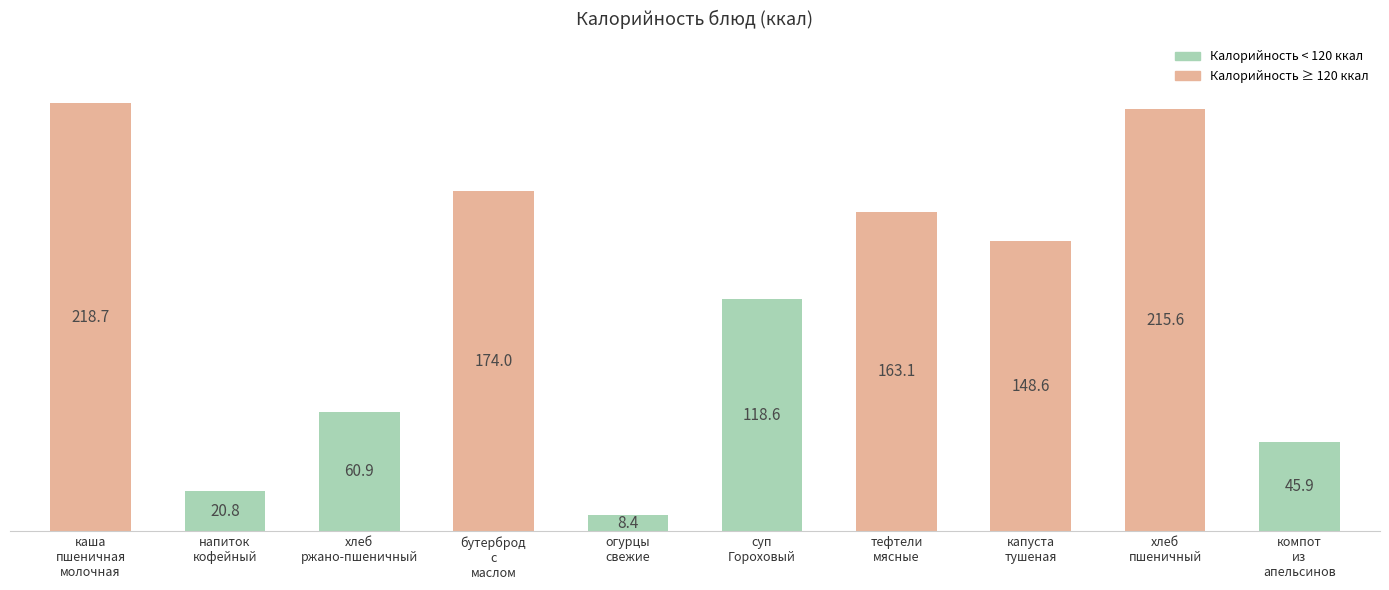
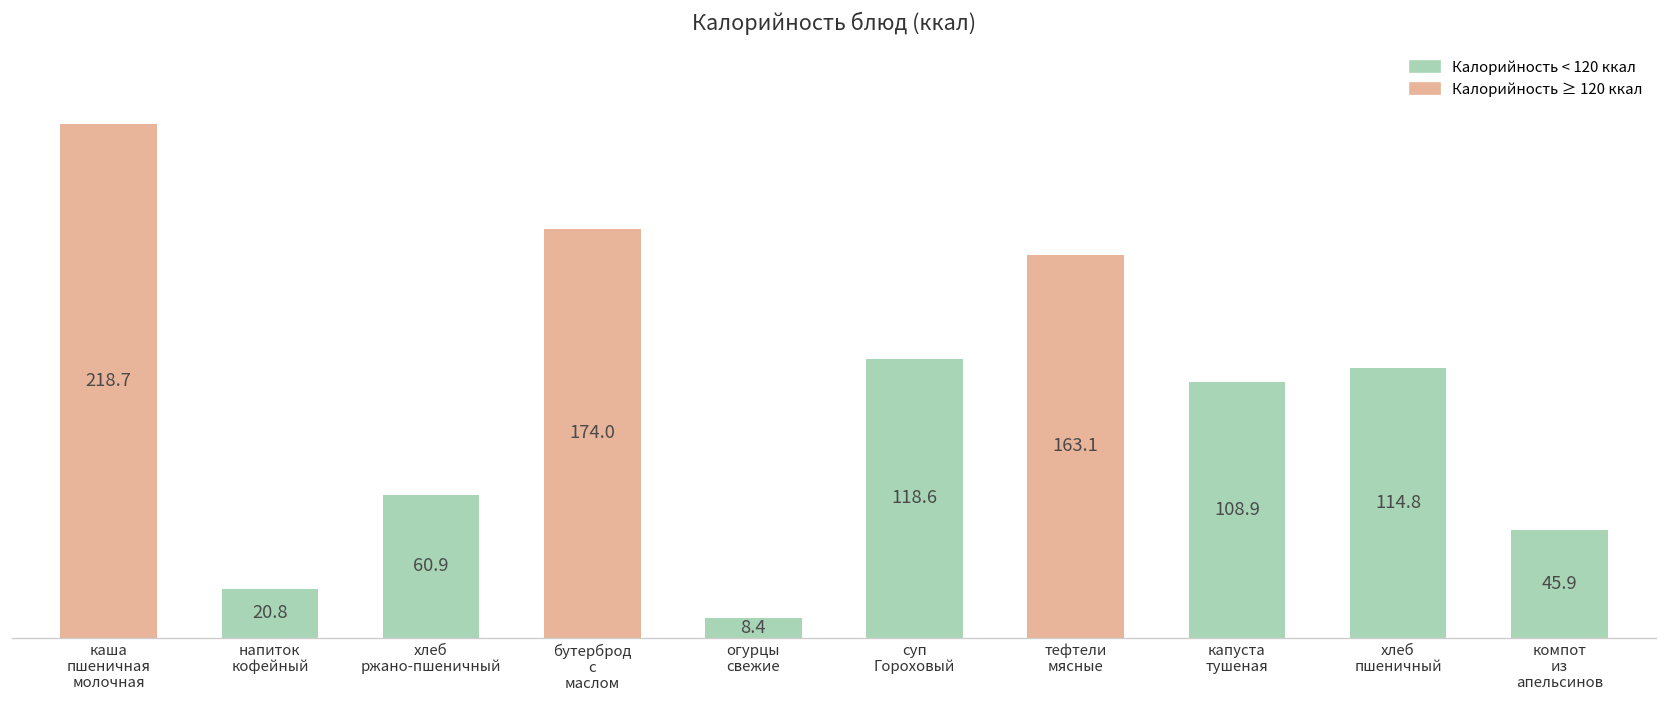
  {
    "каша пшеничная молочная": 218.7,
    "напиток кофейный": 20.8,
    "хлеб ржано-пшеничный": 60.9,
    "бутерброд с маслом": 174.0,
    "огурцы свежие": 8.4,
    "суп Гороховый": 118.6,
    "тефтели мясные": 163.1,
-   "капуста тушеная": 148.6,
-   "хлеб пшеничный": 215.6,
+   "капуста тушеная": 108.9,
+   "хлеб пшеничный": 114.8,
    "компот из апельсинов": 45.9
  }
